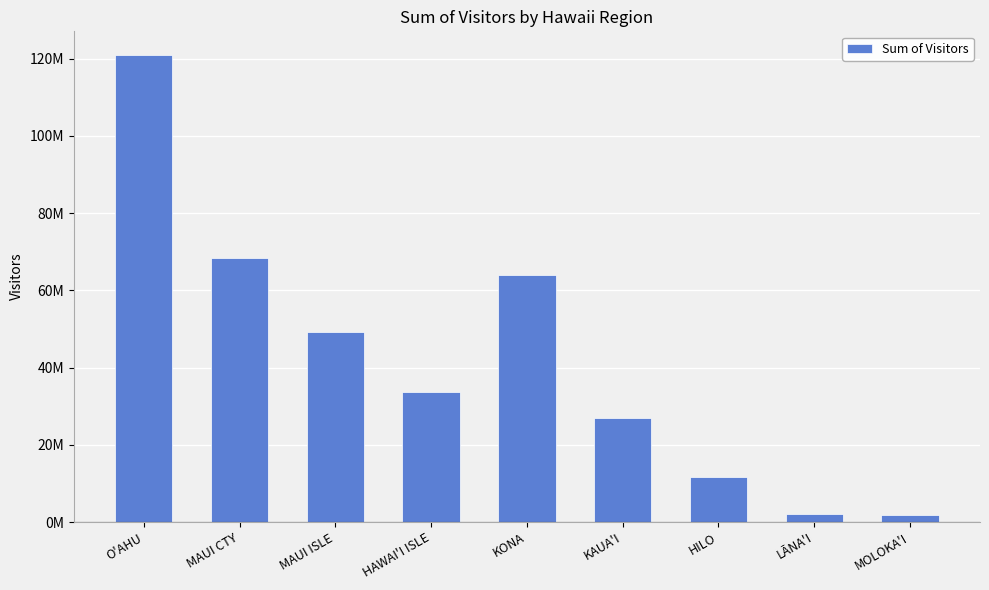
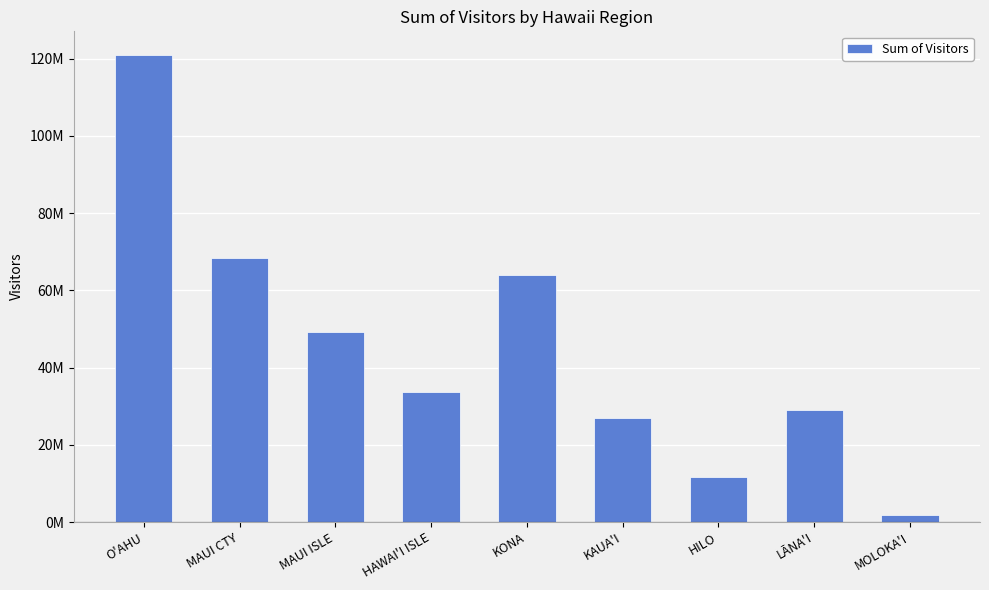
  {
    "O'AHU": 121000000,
    "MAUI CTY": 68000000,
    "MAUI ISLE": 49000000,
    "HAWAI'I ISLE": 34000000,
    "KONA": 64000000,
    "KAUA'I": 27000000,
    "HILO": 12000000,
-   "LĀNA'I": 2000000,
+   "LĀNA'I": 29000000,
    "MOLOKA'I": 2000000
  }
